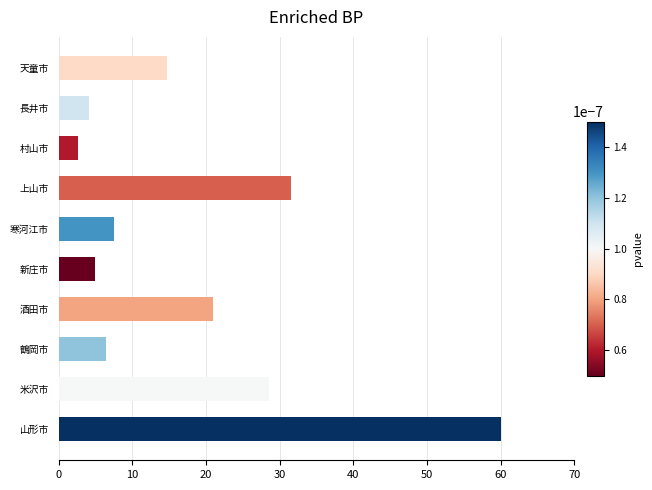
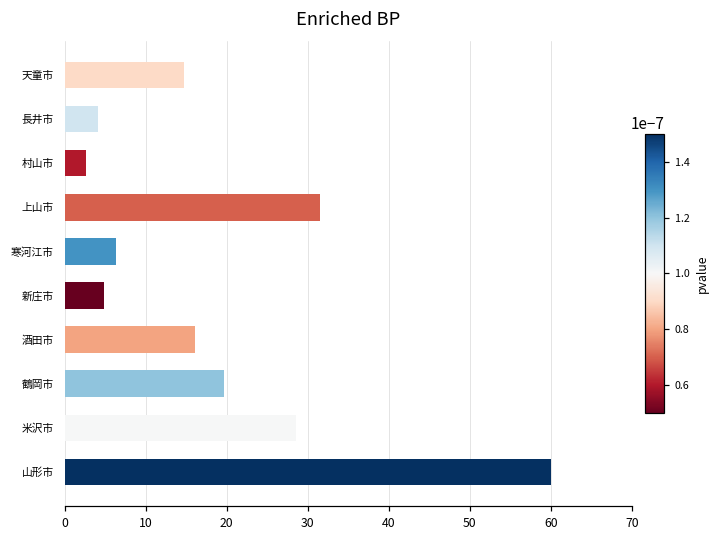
  {
    "天童市": 15,
    "長井市": 4,
    "村山市": 3,
    "上山市": 32,
-   "寒河江市": 8,
+   "寒河江市": 6,
    "新庄市": 5,
-   "酒田市": 21,
-   "鶴岡市": 6,
+   "酒田市": 16,
+   "鶴岡市": 20,
    "米沢市": 29,
    "山形市": 60
  }
